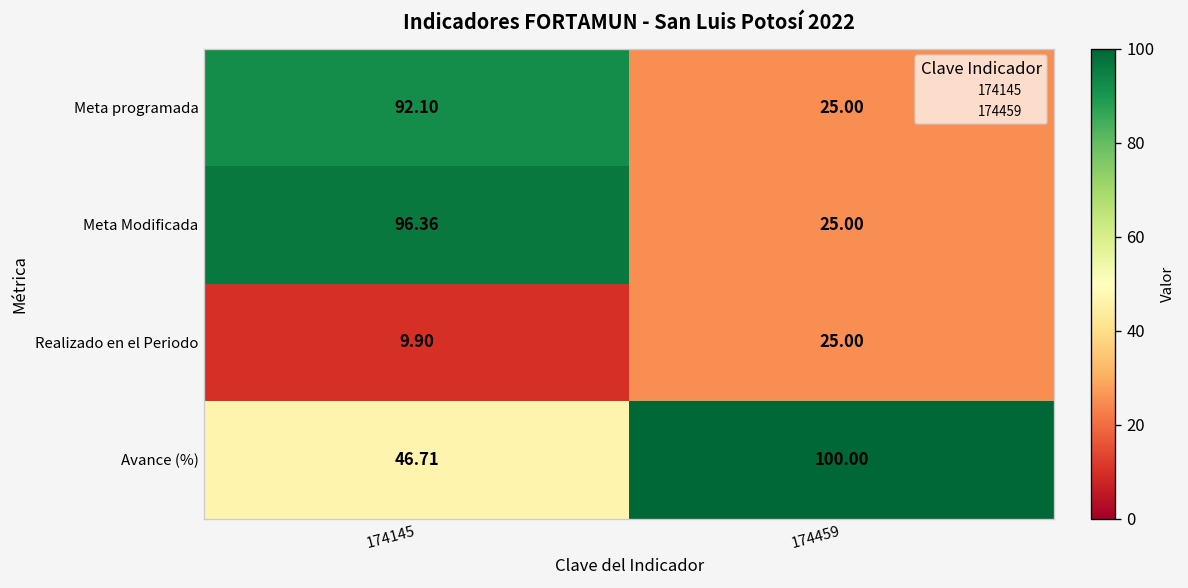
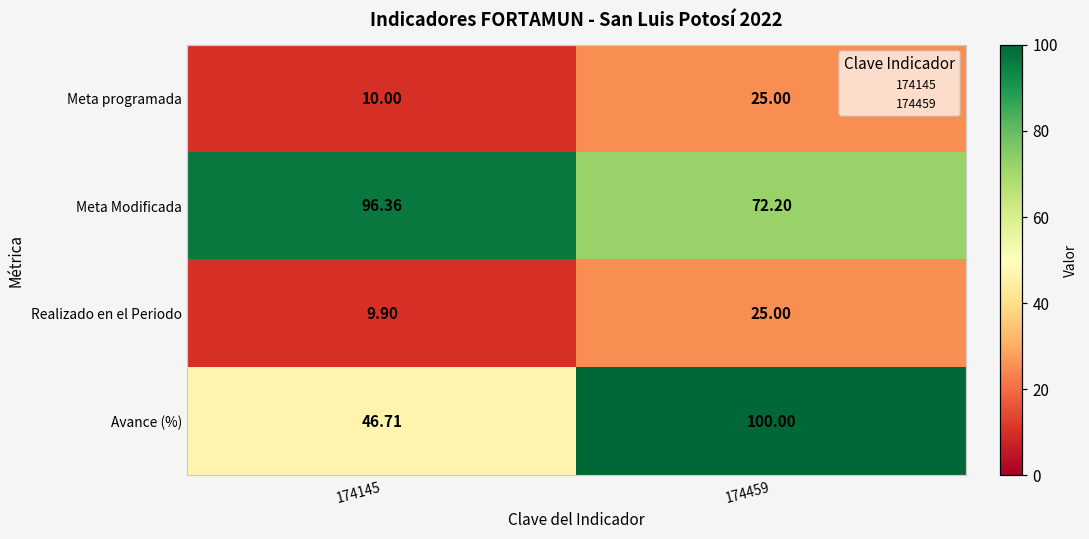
  {
    "Meta programada": {
-     "174145": 92.10,
+     "174145": 10.00,
      "174459": 25.00
    },
    "Meta Modificada": {
      "174145": 96.36,
-     "174459": 25.00
+     "174459": 72.20
    },
    "Realizado en el Periodo": {
      "174145": 9.90,
      "174459": 25.00
    },
    "Avance (%)": {
      "174145": 46.71,
      "174459": 100.00
    }
  }
